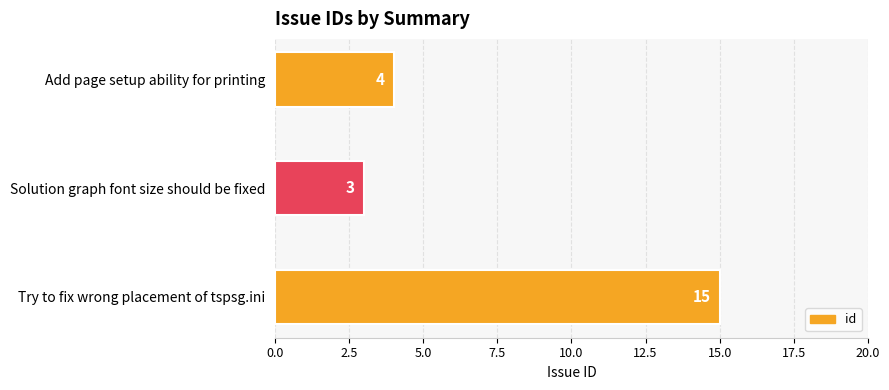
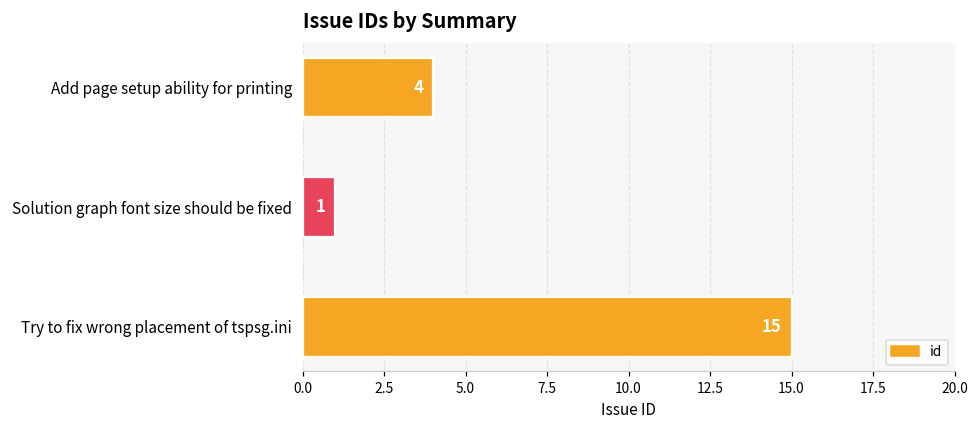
  {
    "Add page setup ability for printing": 4,
-   "Solution graph font size should be fixed": 3,
+   "Solution graph font size should be fixed": 1,
    "Try to fix wrong placement of tspsg.ini": 15
  }
